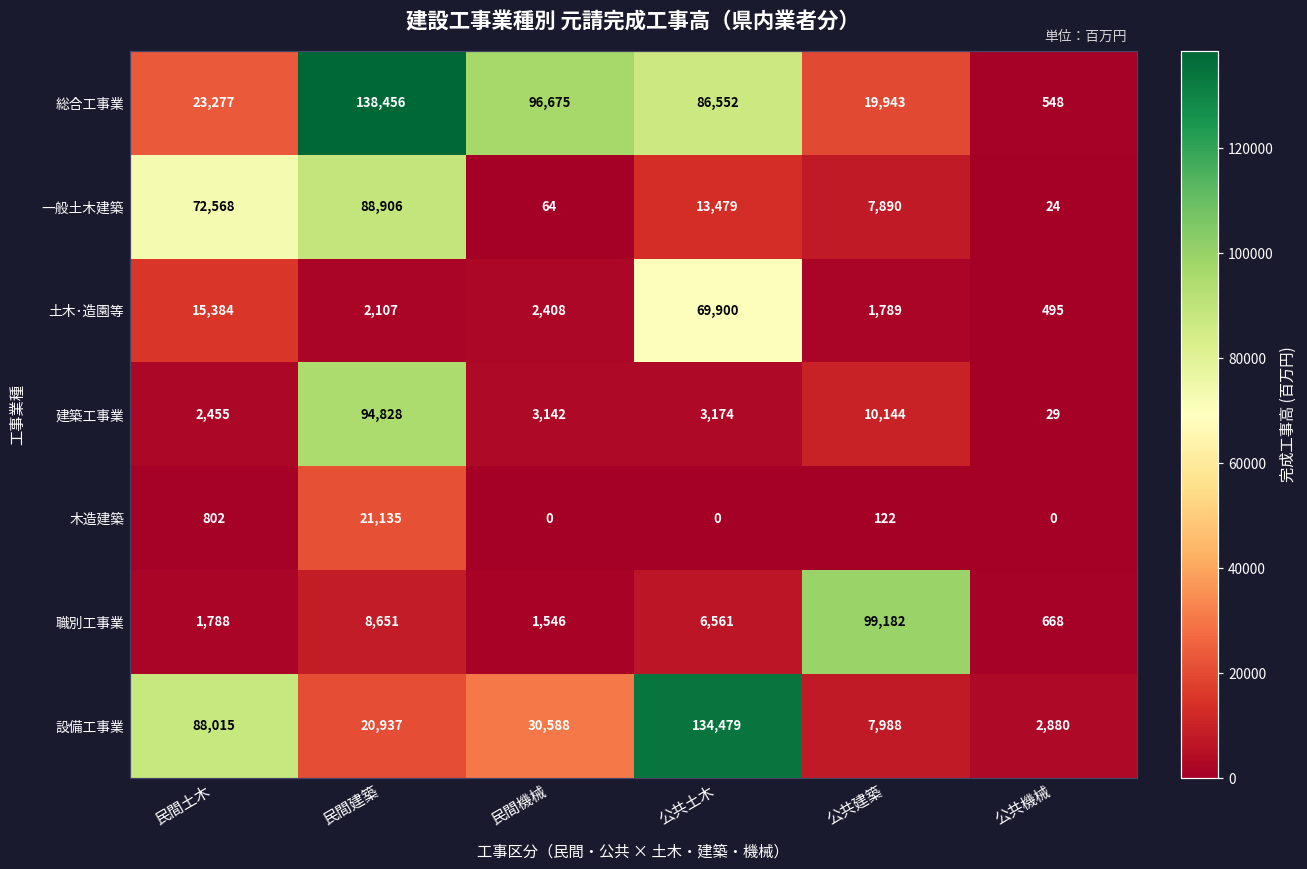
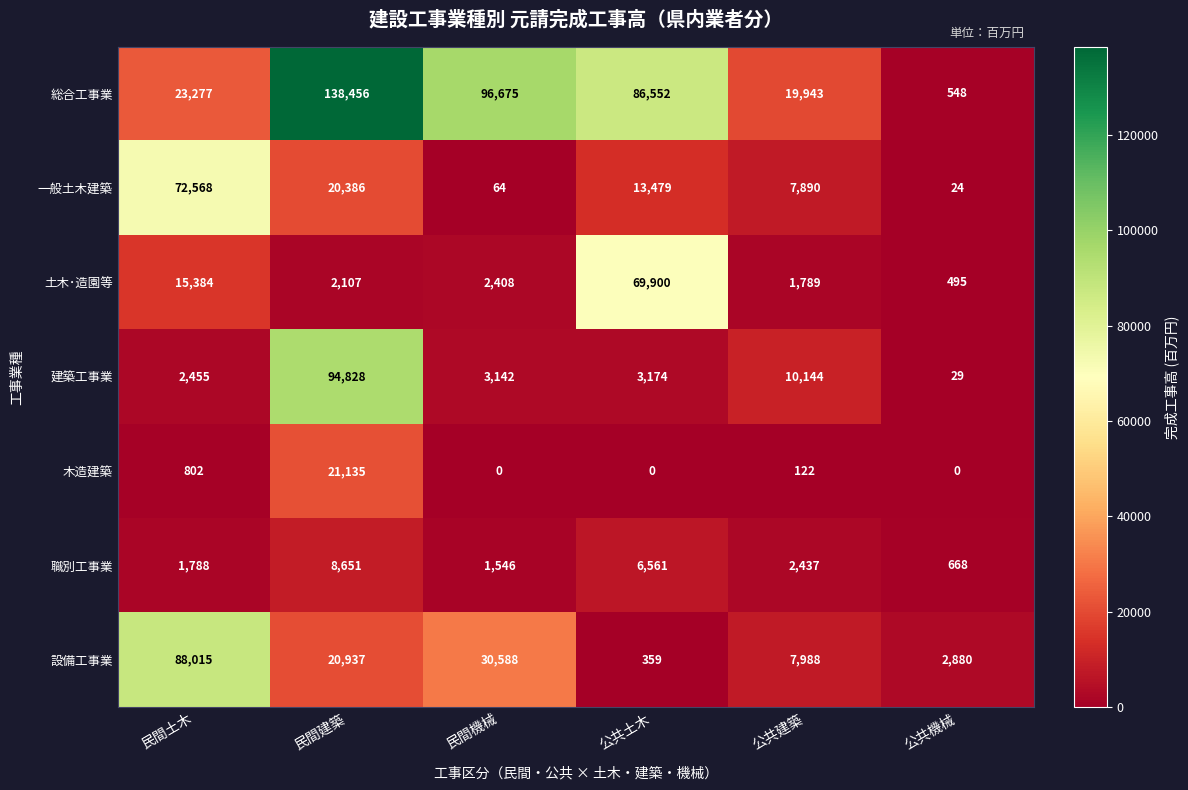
  {
    "総合工事業": {
      "民間土木": "23,277",
      "民間建築": "138,456",
      "民間機械": "96,675",
      "公共土木": "86,552",
      "公共建築": "19,943",
      "公共機械": "548"
    },
    "一般土木建築": {
      "民間土木": "72,568",
-     "民間建築": "88,906",
+     "民間建築": "20,386",
      "民間機械": "64",
      "公共土木": "13,479",
      "公共建築": "7,890",
      "公共機械": "24"
    },
    "土木･造園等": {
      "民間土木": "15,384",
      "民間建築": "2,107",
      "民間機械": "2,408",
      "公共土木": "69,900",
      "公共建築": "1,789",
      "公共機械": "495"
    },
    "建築工事業": {
      "民間土木": "2,455",
      "民間建築": "94,828",
      "民間機械": "3,142",
      "公共土木": "3,174",
      "公共建築": "10,144",
      "公共機械": "29"
    },
    "木造建築": {
      "民間土木": "802",
      "民間建築": "21,135",
      "民間機械": "0",
      "公共土木": "0",
      "公共建築": "122",
      "公共機械": "0"
    },
    "職別工事業": {
      "民間土木": "1,788",
      "民間建築": "8,651",
      "民間機械": "1,546",
      "公共土木": "6,561",
-     "公共建築": "99,182",
+     "公共建築": "2,437",
      "公共機械": "668"
    },
    "設備工事業": {
      "民間土木": "88,015",
      "民間建築": "20,937",
      "民間機械": "30,588",
-     "公共土木": "134,479",
+     "公共土木": "359",
      "公共建築": "7,988",
      "公共機械": "2,880"
    }
  }
